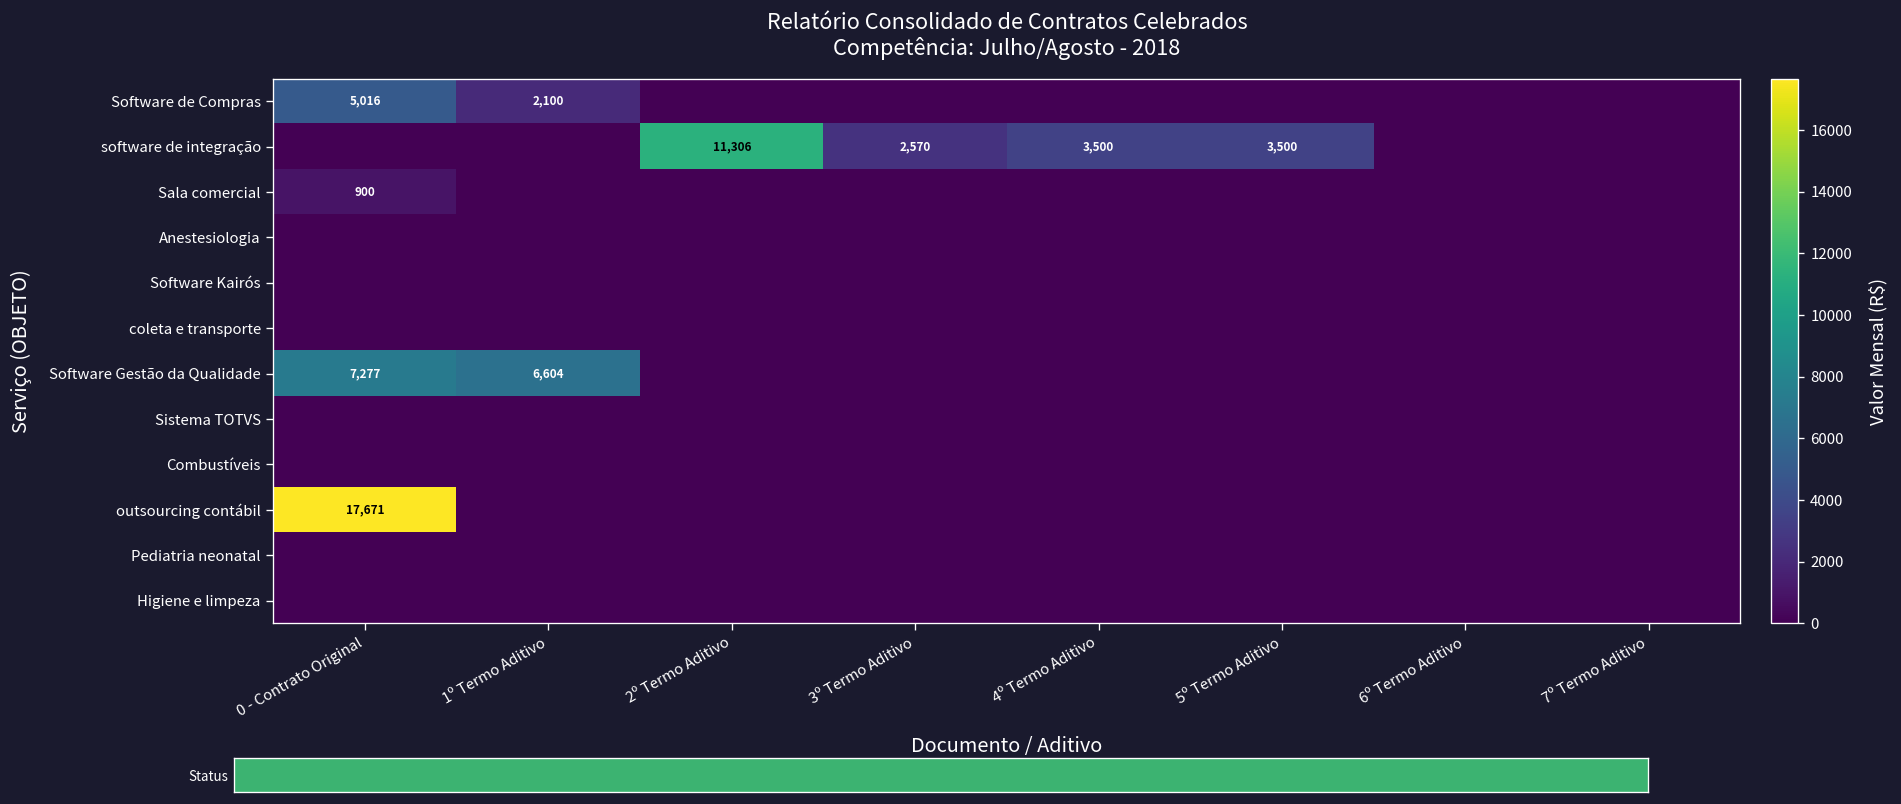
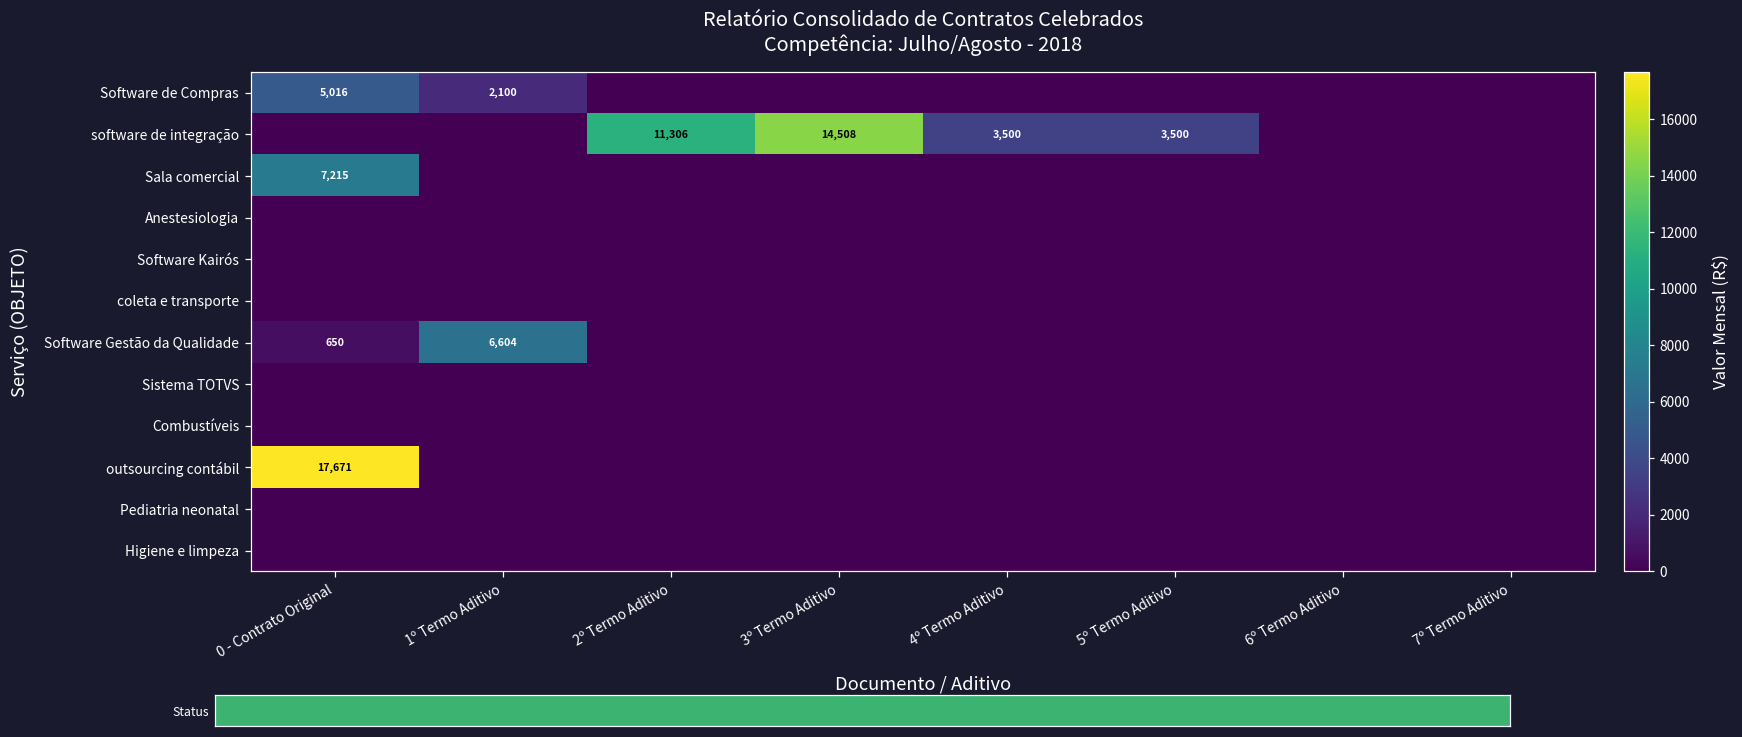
  {
    "Relatório Consolidado de Contratos Celebrados Competência: Julho/Agosto - 2018": {
      "Software de Compras": {
        "0 - Contrato Original": "5,016",
        "1º Termo Aditivo": "2,100"
      },
      "software de integração": {
        "2º Termo Aditivo": "11,306",
-       "3º Termo Aditivo": "2,570",
+       "3º Termo Aditivo": "14,508",
        "4º Termo Aditivo": "3,500",
        "5º Termo Aditivo": "3,500"
      },
      "Sala comercial": {
-       "0 - Contrato Original": "900"
+       "0 - Contrato Original": "7,215"
      },
      "Software Gestão da Qualidade": {
-       "0 - Contrato Original": "7,277",
+       "0 - Contrato Original": "650",
        "1º Termo Aditivo": "6,604"
      },
      "outsourcing contábil": {
        "0 - Contrato Original": "17,671"
      }
    }
  }
